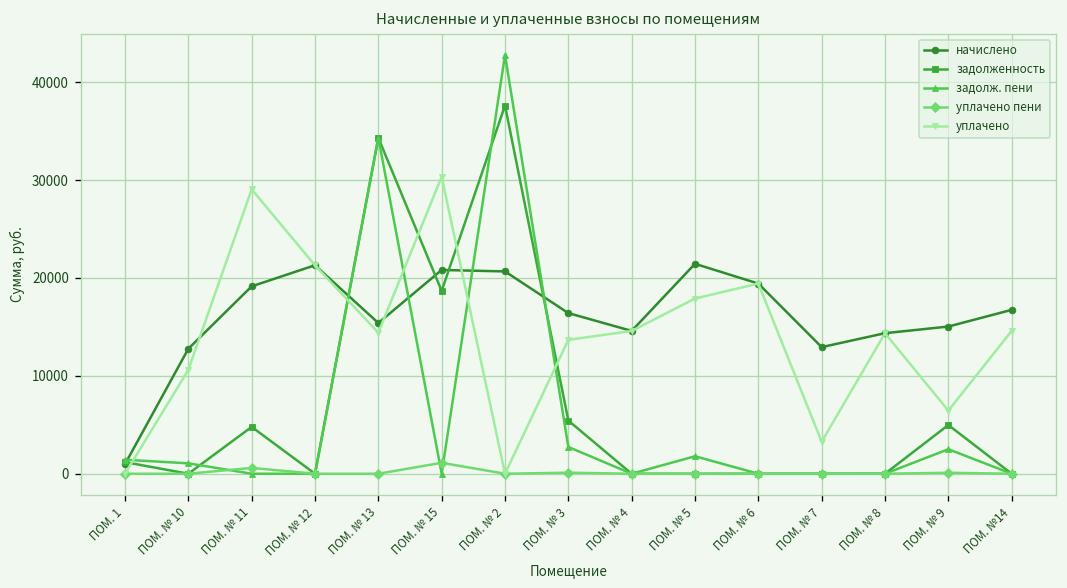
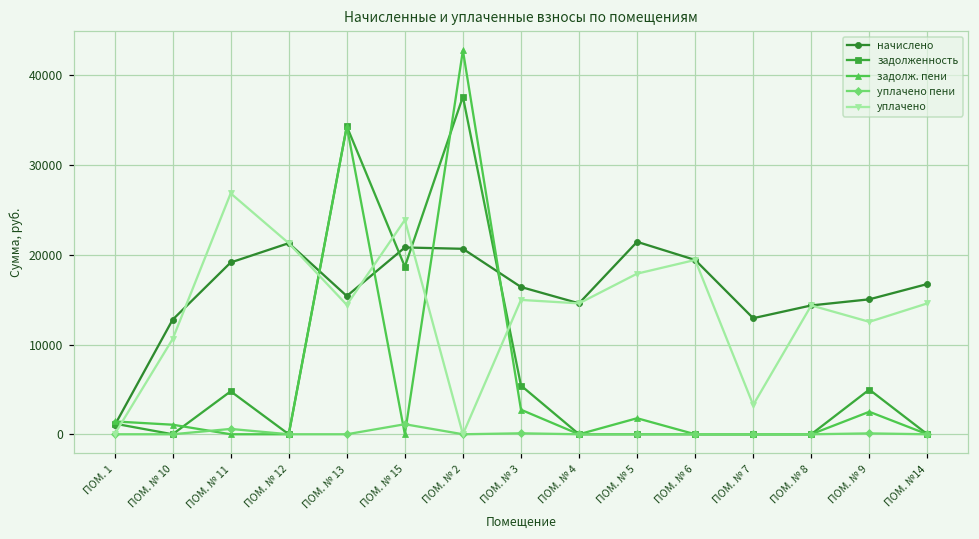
  {
    "уплачено": {
      "ПОМ. № 10": 11000,
-     "ПОМ. № 11": 29000,
+     "ПОМ. № 11": 27000,
      "ПОМ. № 13": 14000,
-     "ПОМ. № 15": 30000,
-     "ПОМ. № 3": 14000,
+     "ПОМ. № 15": 24000,
+     "ПОМ. № 3": 15000,
      "ПОМ. № 5": 18000,
      "ПОМ. № 7": 3000,
-     "ПОМ. № 9": 6000,
+     "ПОМ. № 9": 13000,
      "ПОМ. №14": 15000
    }
  }
